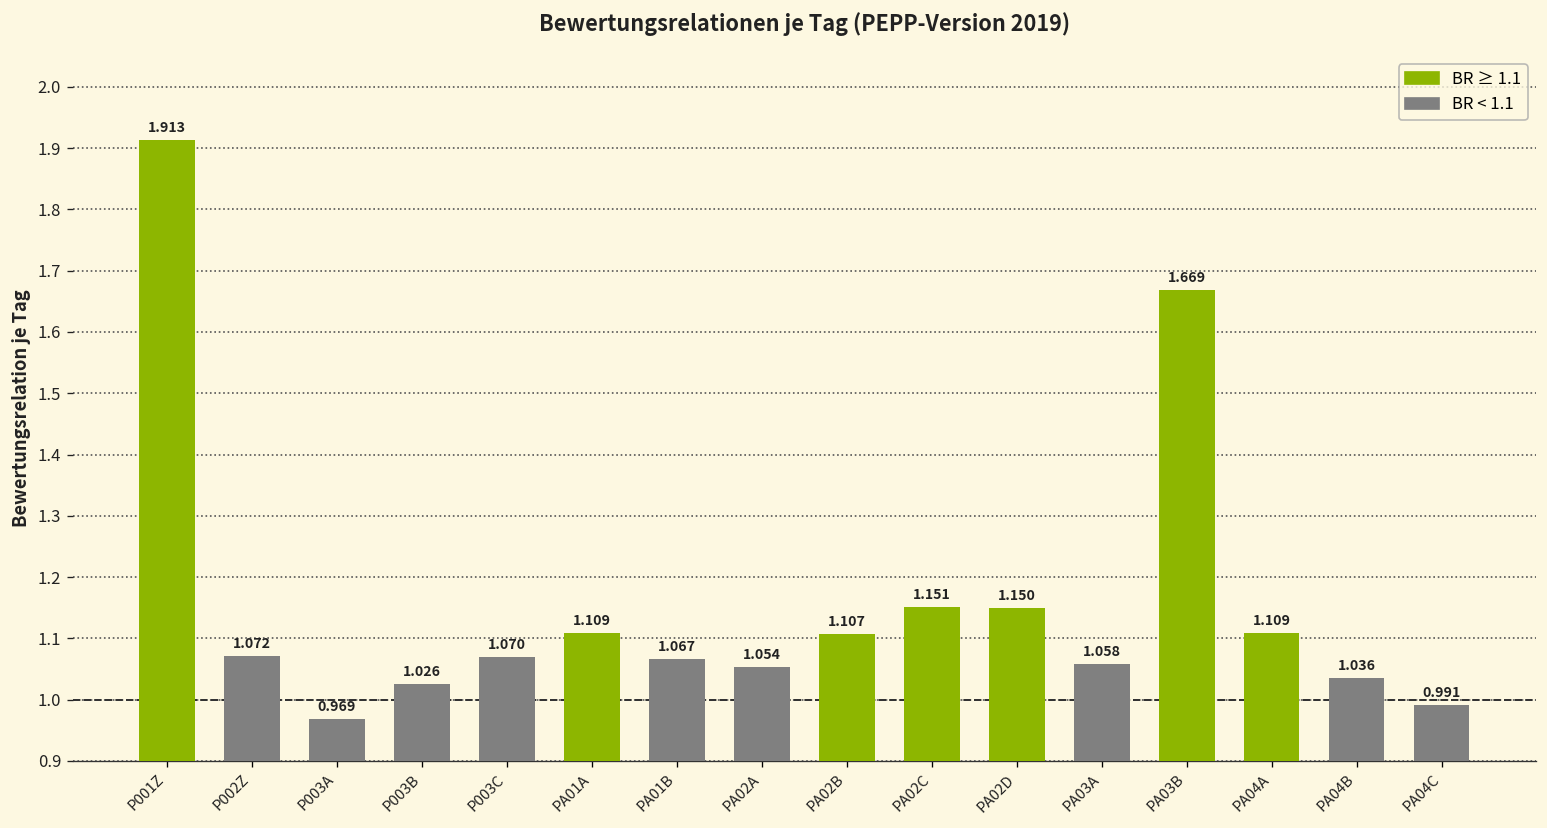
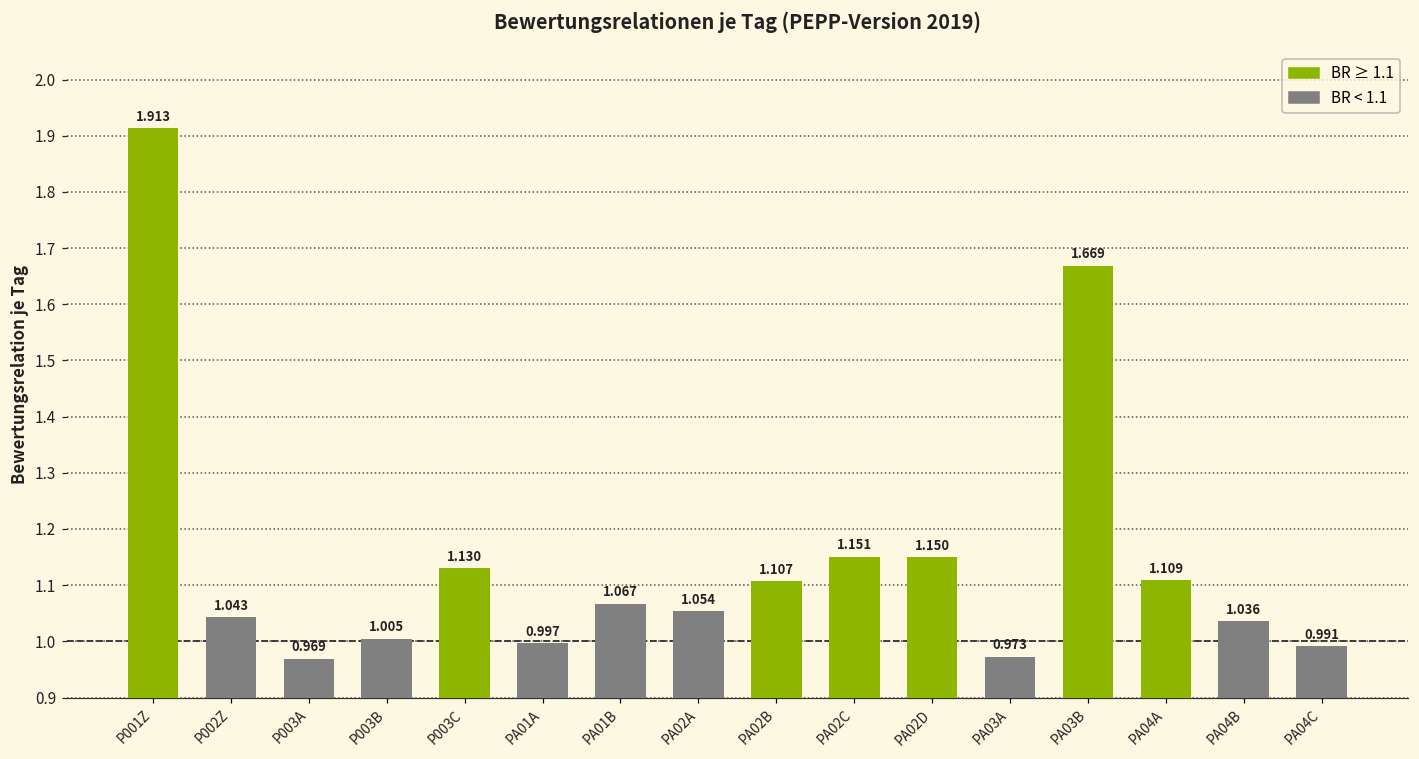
  {
    "P001Z": 1.913,
-   "P002Z": 1.072,
+   "P002Z": 1.043,
    "P003A": 0.969,
-   "P003B": 1.026,
-   "P003C": 1.070,
-   "PA01A": 1.109,
+   "P003B": 1.005,
+   "P003C": 1.130,
+   "PA01A": 0.997,
    "PA01B": 1.067,
    "PA02A": 1.054,
    "PA02B": 1.107,
    "PA02C": 1.151,
    "PA02D": 1.150,
-   "PA03A": 1.058,
+   "PA03A": 0.973,
    "PA03B": 1.669,
    "PA04A": 1.109,
    "PA04B": 1.036,
    "PA04C": 0.991
  }
